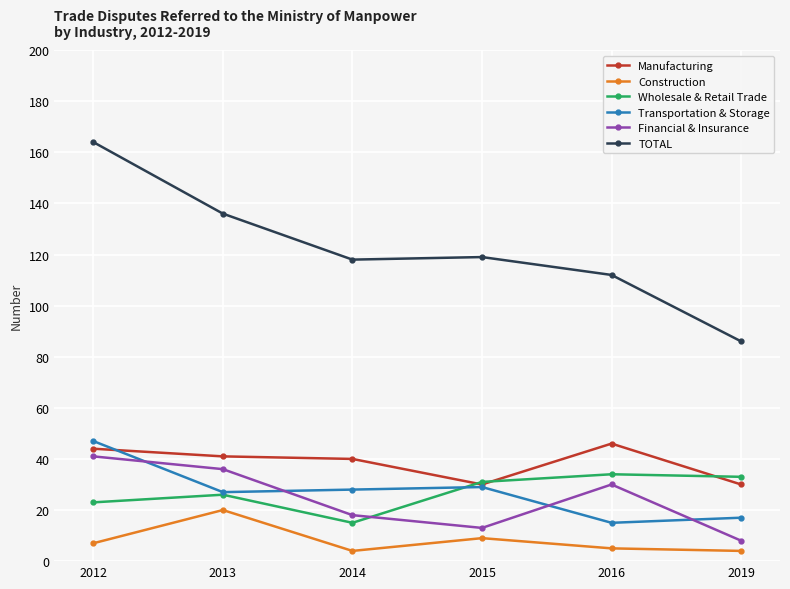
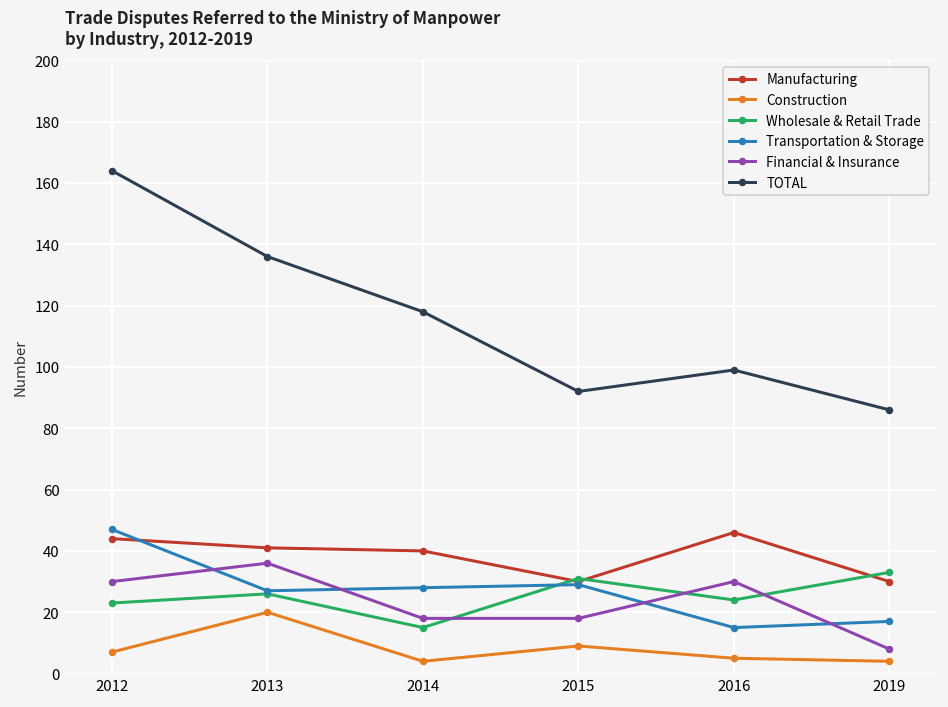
  {
    "Manufacturing": {
      "2012": 44,
      "2013": 41,
      "2014": 40,
      "2016": 46,
      "2019": 30
    },
    "Construction": {
      "2012": 7,
      "2013": 20,
      "2014": 4,
      "2015": 9,
      "2016": 5,
      "2019": 4
    },
    "Wholesale & Retail Trade": {
      "2012": 23,
      "2013": 26,
      "2014": 15,
      "2015": 31,
-     "2016": 34,
+     "2016": 24,
      "2019": 33
    },
    "Transportation & Storage": {
      "2012": 47,
      "2013": 27,
      "2014": 28,
      "2016": 15,
      "2019": 17
    },
    "Financial & Insurance": {
-     "2012": 41,
+     "2012": 30,
      "2013": 36,
      "2014": 18,
-     "2015": 13,
+     "2015": 18,
      "2016": 30,
      "2019": 8
    },
    "TOTAL": {
      "2012": 164,
      "2013": 136,
      "2014": 118,
-     "2015": 119,
-     "2016": 112,
+     "2015": 92,
+     "2016": 99,
      "2019": 86
    }
  }
